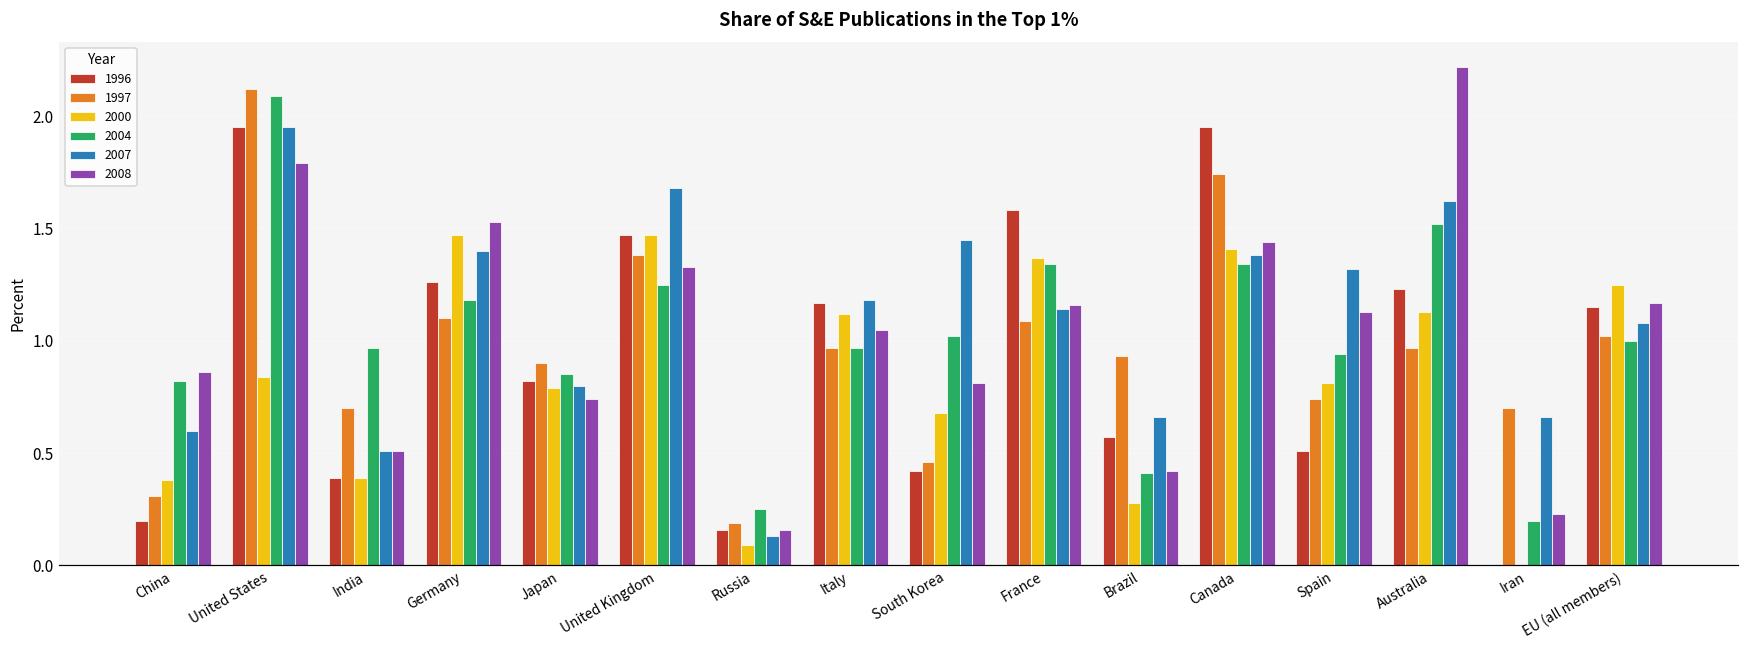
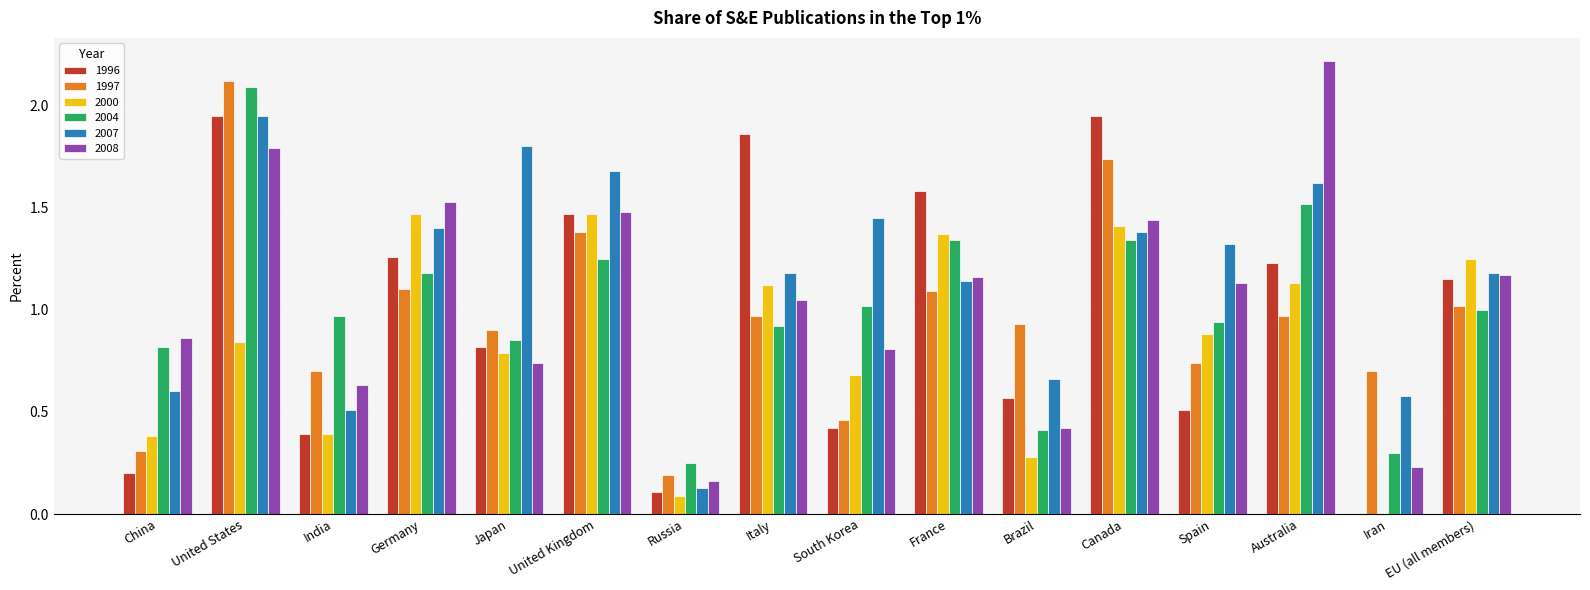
  {
    "1996": {
      "China": 0.20,
      "United States": 1.95,
      "India": 0.39,
      "Germany": 1.26,
      "Japan": 0.82,
      "United Kingdom": 1.47,
-     "Russia": 0.16,
-     "Italy": 1.17,
+     "Russia": 0.11,
+     "Italy": 1.86,
      "South Korea": 0.42,
      "France": 1.58,
      "Brazil": 0.57,
      "Canada": 1.95,
      "Spain": 0.51,
      "Australia": 1.23,
      "Iran": 0.00,
      "EU (all members)": 1.15
    },
    "1997": {
      "China": 0.31,
      "United States": 2.12,
      "India": 0.70,
      "Germany": 1.10,
      "Japan": 0.90,
      "United Kingdom": 1.38,
      "Russia": 0.19,
      "Italy": 0.97,
      "South Korea": 0.46,
      "France": 1.09,
      "Brazil": 0.93,
      "Canada": 1.74,
      "Spain": 0.74,
      "Australia": 0.97,
      "Iran": 0.70,
      "EU (all members)": 1.02
    },
    "2000": {
      "China": 0.38,
      "United States": 0.84,
      "India": 0.39,
      "Germany": 1.47,
      "Japan": 0.79,
      "United Kingdom": 1.47,
      "Russia": 0.09,
      "Italy": 1.12,
      "South Korea": 0.68,
      "France": 1.37,
      "Brazil": 0.28,
      "Canada": 1.41,
-     "Spain": 0.81,
+     "Spain": 0.88,
      "Australia": 1.13,
      "Iran": 0.00,
      "EU (all members)": 1.25
    },
    "2004": {
      "China": 0.82,
      "United States": 2.09,
      "India": 0.97,
      "Germany": 1.18,
      "Japan": 0.85,
      "United Kingdom": 1.25,
      "Russia": 0.25,
-     "Italy": 0.97,
+     "Italy": 0.92,
      "South Korea": 1.02,
      "France": 1.34,
      "Brazil": 0.41,
      "Canada": 1.34,
      "Spain": 0.94,
      "Australia": 1.52,
-     "Iran": 0.2,
+     "Iran": 0.3,
      "EU (all members)": 1.00
    },
    "2007": {
      "China": 0.60,
      "United States": 1.95,
      "India": 0.51,
      "Germany": 1.40,
-     "Japan": 0.8,
+     "Japan": 1.8,
      "United Kingdom": 1.68,
      "Russia": 0.13,
      "Italy": 1.18,
      "South Korea": 1.45,
      "France": 1.14,
      "Brazil": 0.66,
      "Canada": 1.38,
      "Spain": 1.32,
      "Australia": 1.62,
-     "Iran": 0.66,
-     "EU (all members)": 1.08
+     "Iran": 0.58,
+     "EU (all members)": 1.18
    },
    "2008": {
      "China": 0.86,
      "United States": 1.79,
-     "India": 0.51,
+     "India": 0.63,
      "Germany": 1.53,
      "Japan": 0.74,
-     "United Kingdom": 1.33,
+     "United Kingdom": 1.48,
      "Russia": 0.16,
      "Italy": 1.05,
      "South Korea": 0.81,
      "France": 1.16,
      "Brazil": 0.42,
      "Canada": 1.44,
      "Spain": 1.13,
      "Australia": 2.22,
      "Iran": 0.23,
      "EU (all members)": 1.17
    }
  }
